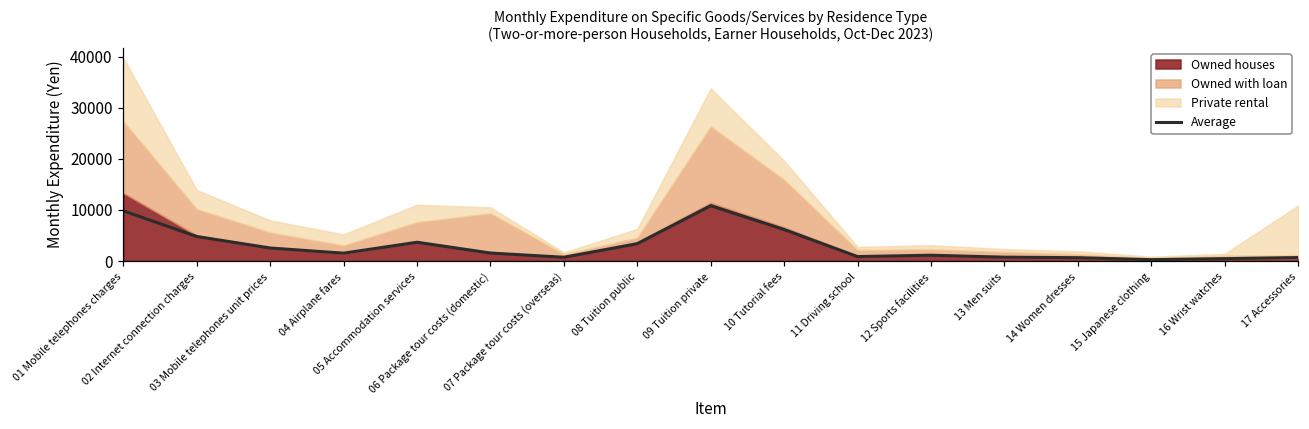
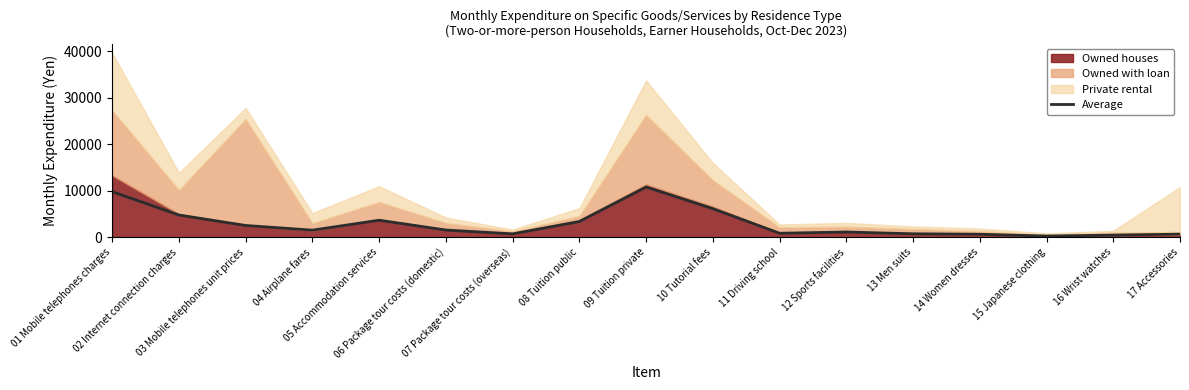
  {
    "Average": {
      "01 Mobile telephones charges": 10000,
      "09 Tuition private": 11000
    },
    "Owned houses": {
      "01 Mobile telephones charges": 13000,
      "09 Tuition private": 11000
    },
    "Owned with loan": {
      "01 Mobile telephones charges": 14000,
      "02 Internet connection charges": 5000,
-     "03 Mobile telephones unit prices": 3000,
+     "03 Mobile telephones unit prices": 23000,
      "04 Airplane fares": 2000,
      "05 Accommodation services": 4000,
-     "06 Package tour costs (domestic)": 8000,
+     "06 Package tour costs (domestic)": 1000,
      "08 Tuition public": 1000,
      "09 Tuition private": 15000,
-     "10 Tutorial fees": 9000,
+     "10 Tutorial fees": 6000,
      "11 Driving school": 1000,
      "12 Sports facilities": 1000,
      "14 Women dresses": 1000
    },
    "Private rental": {
      "01 Mobile telephones charges": 12000,
      "02 Internet connection charges": 4000,
      "03 Mobile telephones unit prices": 2000,
      "04 Airplane fares": 2000,
      "05 Accommodation services": 3000,
      "06 Package tour costs (domestic)": 1000,
      "08 Tuition public": 2000,
      "09 Tuition private": 7000,
      "10 Tutorial fees": 4000,
      "11 Driving school": 1000,
      "12 Sports facilities": 1000,
      "14 Women dresses": 1000,
      "17 Accessories": 10000
    }
  }
